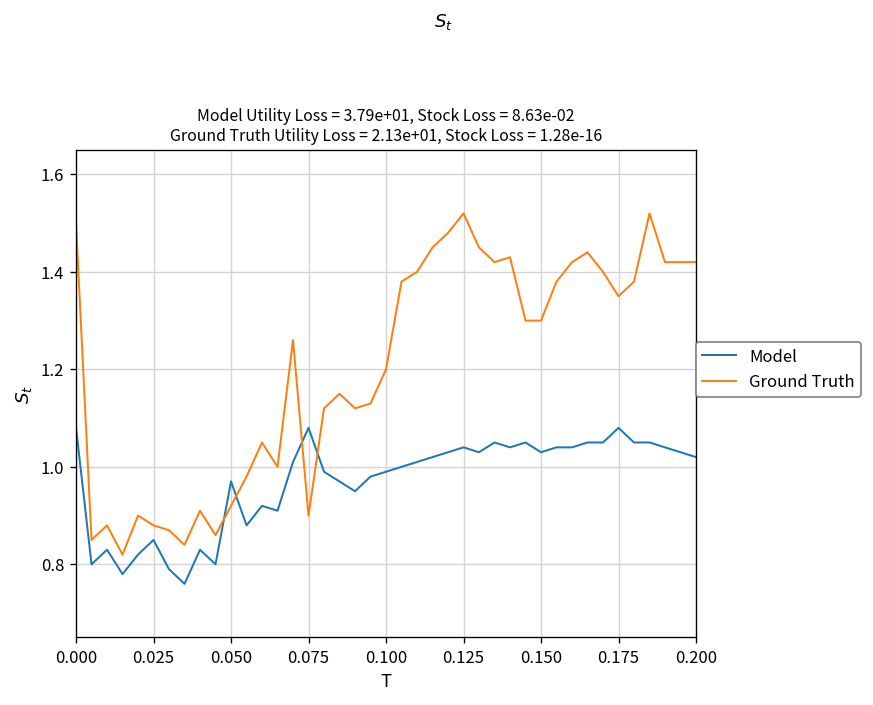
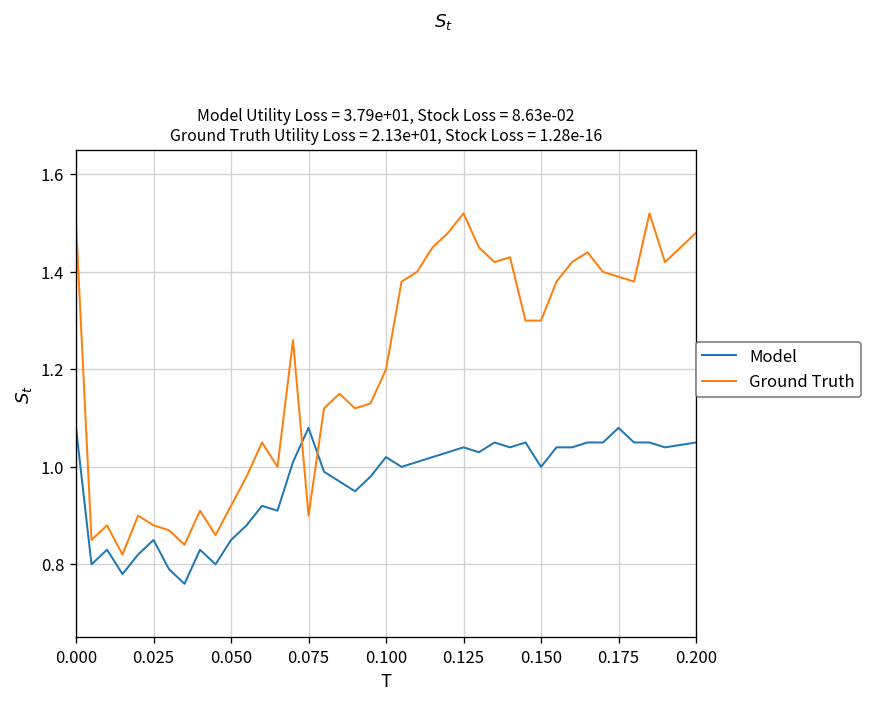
  {
    "Model": {
      "0.000": 1.08,
      "0.025": 0.85,
-     "0.050": 0.97,
+     "0.050": 0.85,
      "0.075": 1.08,
-     "0.100": 0.99,
+     "0.100": 1.02,
      "0.125": 1.04,
-     "0.150": 1.03,
+     "0.150": 1.00,
      "0.175": 1.08,
-     "0.200": 1.02
+     "0.200": 1.05
    },
    "Ground Truth": {
      "0.000": 1.50,
      "0.025": 0.88,
      "0.050": 0.92,
      "0.075": 0.90,
      "0.100": 1.20,
      "0.125": 1.52,
      "0.150": 1.30,
-     "0.175": 1.35,
-     "0.200": 1.42
+     "0.175": 1.39,
+     "0.200": 1.48
    }
  }
